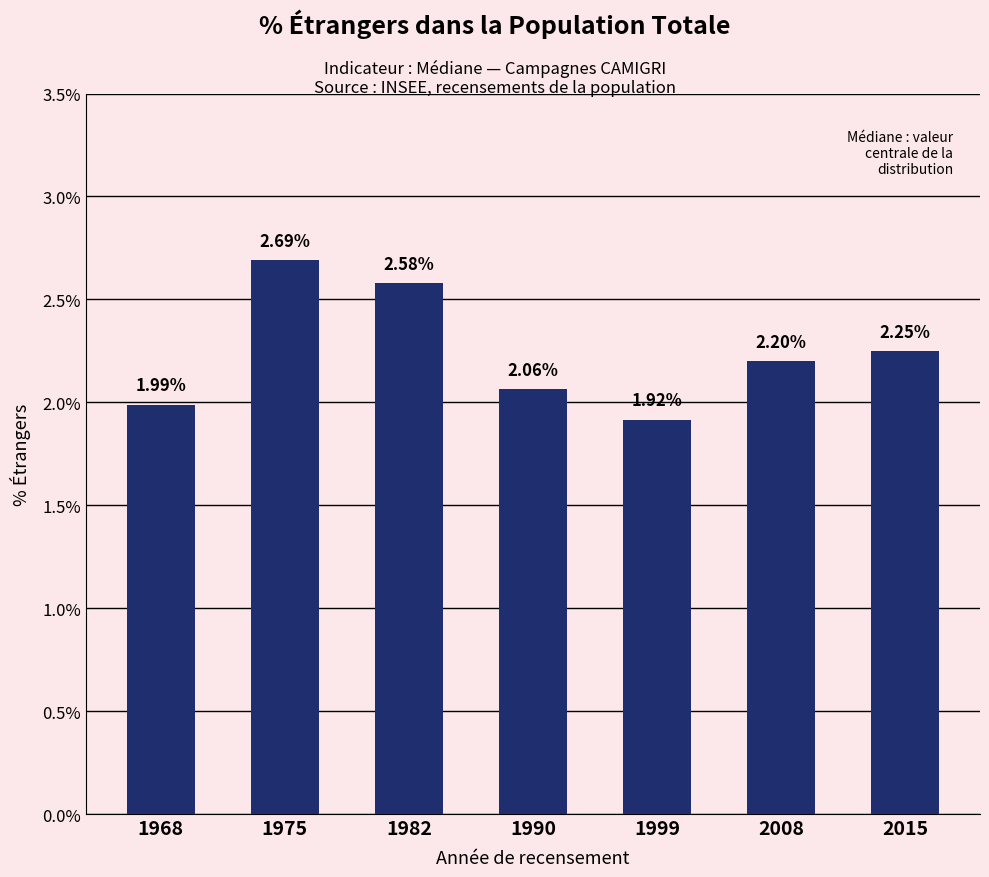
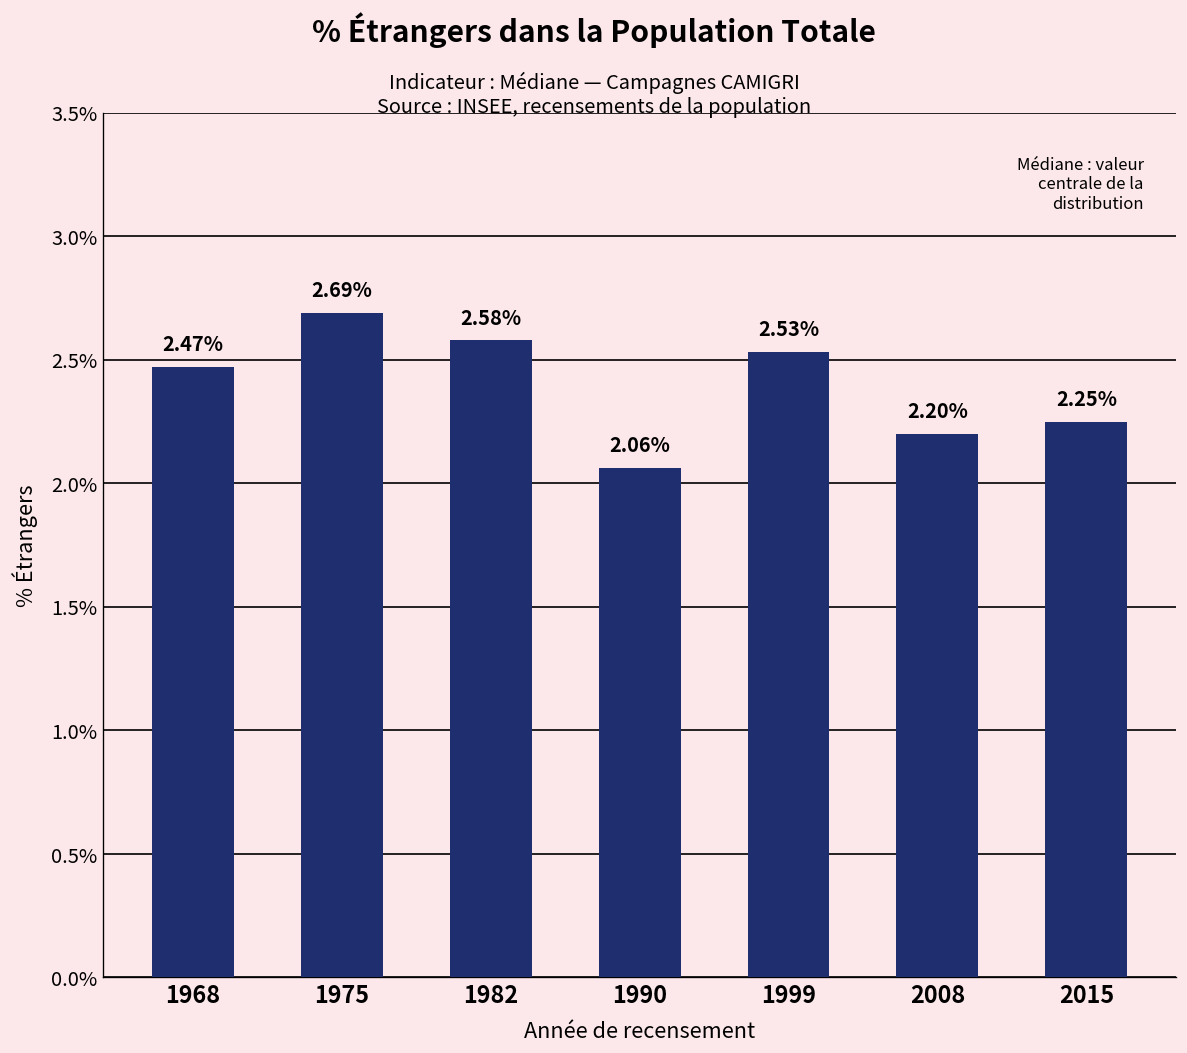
  {
-   "1968": "1.99%",
+   "1968": "2.47%",
    "1975": "2.69%",
    "1982": "2.58%",
    "1990": "2.06%",
-   "1999": "1.92%",
+   "1999": "2.53%",
    "2008": "2.20%",
    "2015": "2.25%"
  }
